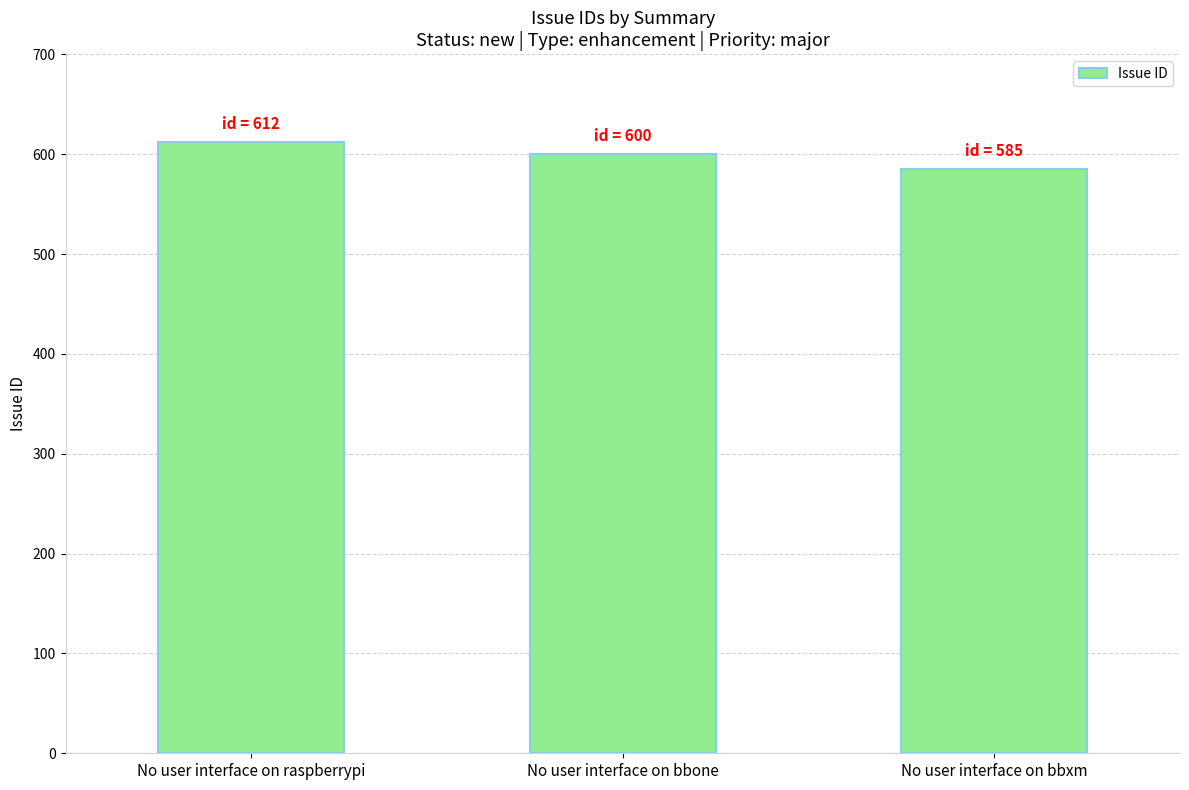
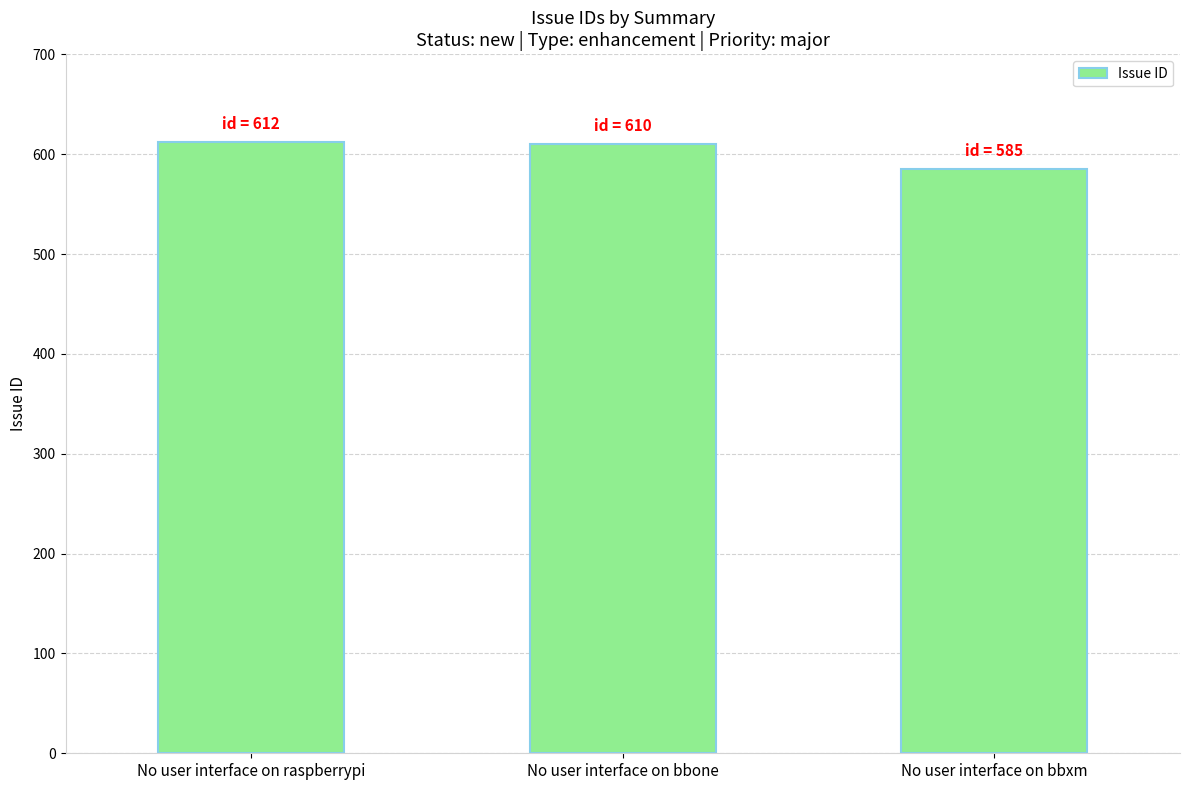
  {
    "No user interface on raspberrypi": 612,
-   "No user interface on bbone": 600,
+   "No user interface on bbone": 610,
    "No user interface on bbxm": 585
  }
